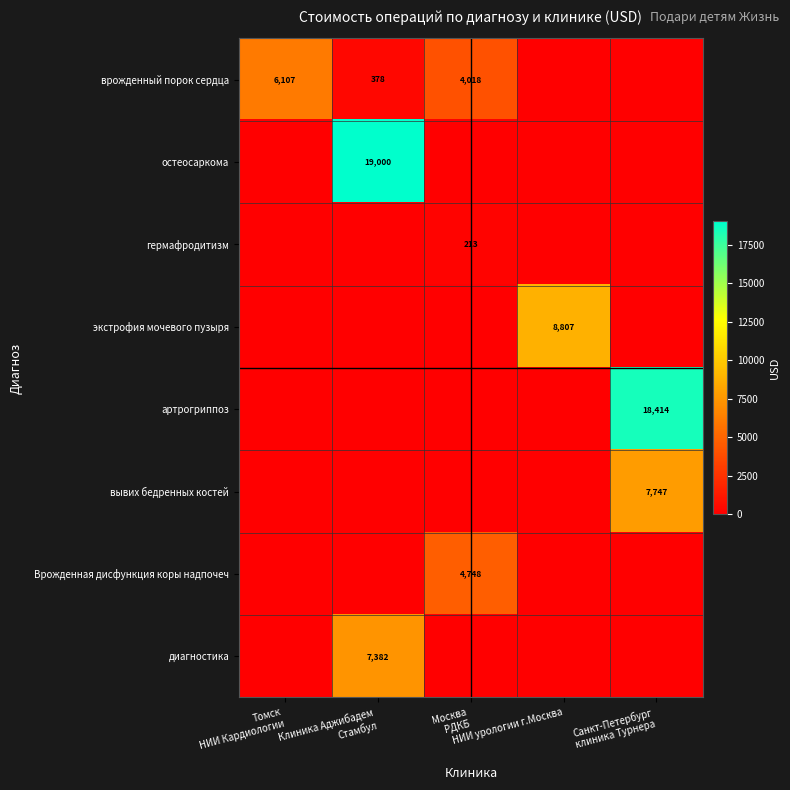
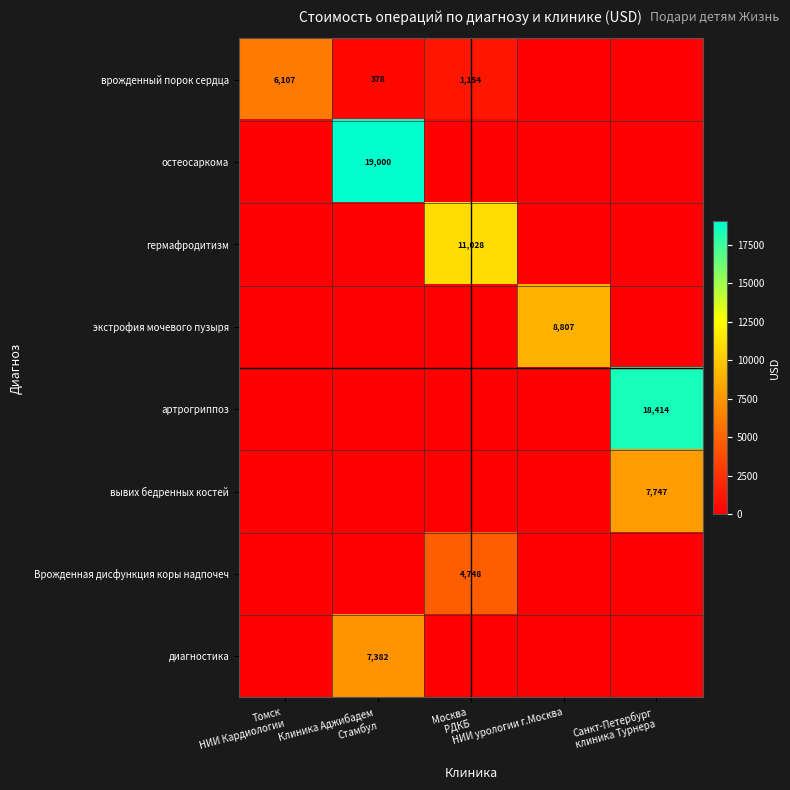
  {
    "врожденный порок сердца": {
      "Томск НИИ Кардиологии": "6,107",
      "Клиника Аджибадем Стамбул": "378",
-     "Москва РДКБ": "4,018"
+     "Москва РДКБ": "1,154"
    },
    "остеосаркома": {
      "Клиника Аджибадем Стамбул": "19,000"
    },
    "гермафродитизм": {
-     "Москва РДКБ": "213"
+     "Москва РДКБ": "11,028"
    },
    "экстрофия мочевого пузыря": {
      "НИИ урологии г.Москва": "8,807"
    },
    "артрогриппоз": {
      "Санкт-Петербург клиника Турнера": "18,414"
    },
    "вывих бедренных костей": {
      "Санкт-Петербург клиника Турнера": "7,747"
    },
    "Врожденная дисфункция коры надпочеч": {
      "Москва РДКБ": "4,748"
    },
    "диагностика": {
      "Клиника Аджибадем Стамбул": "7,382"
    }
  }
